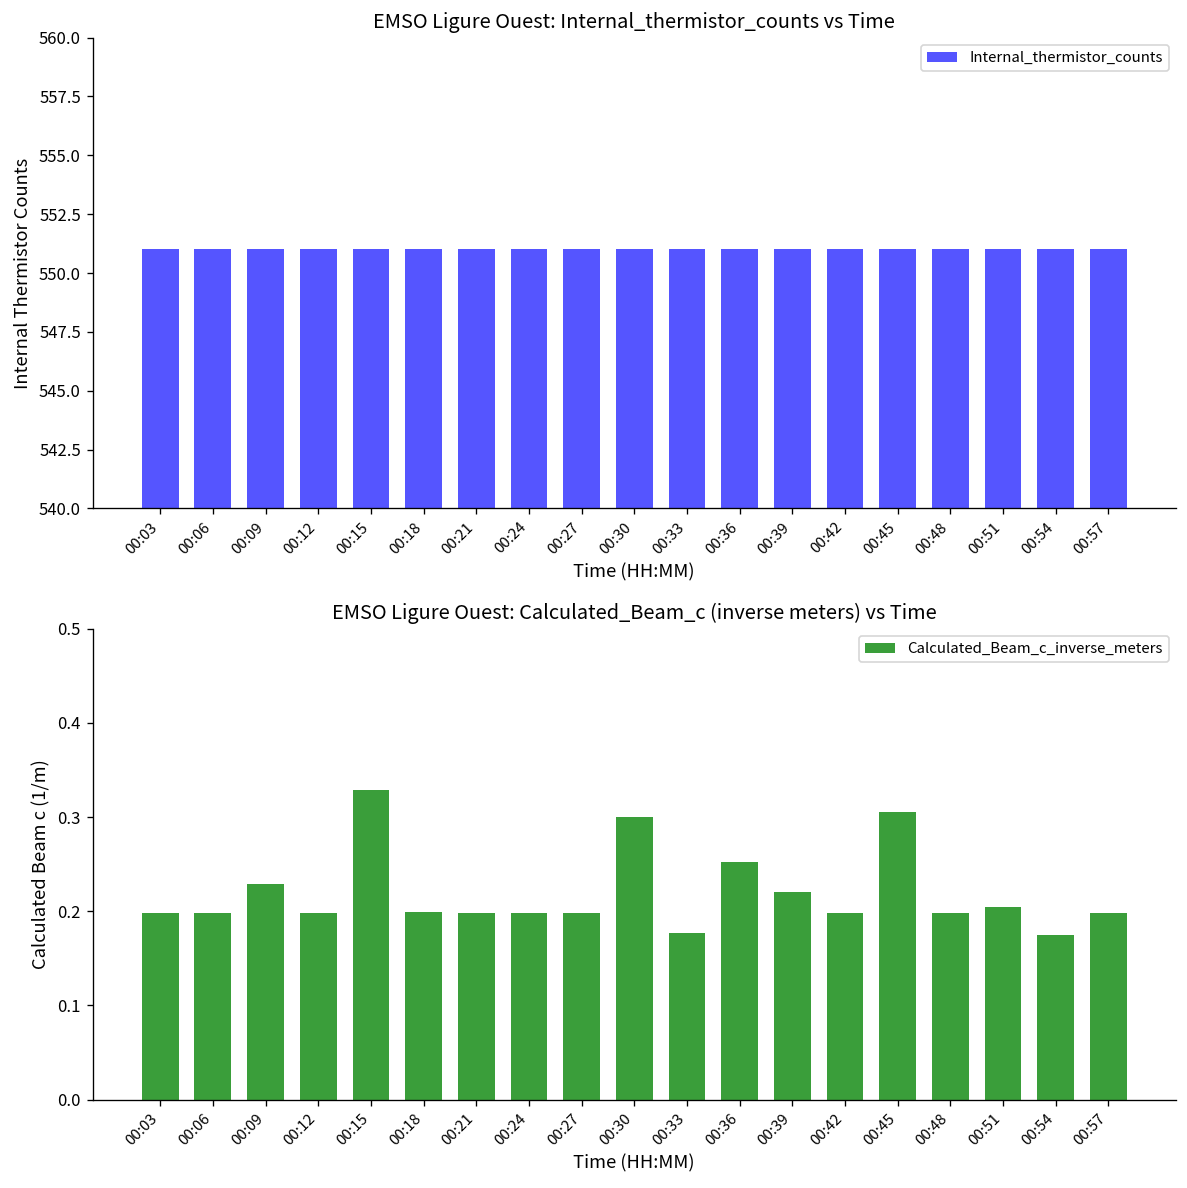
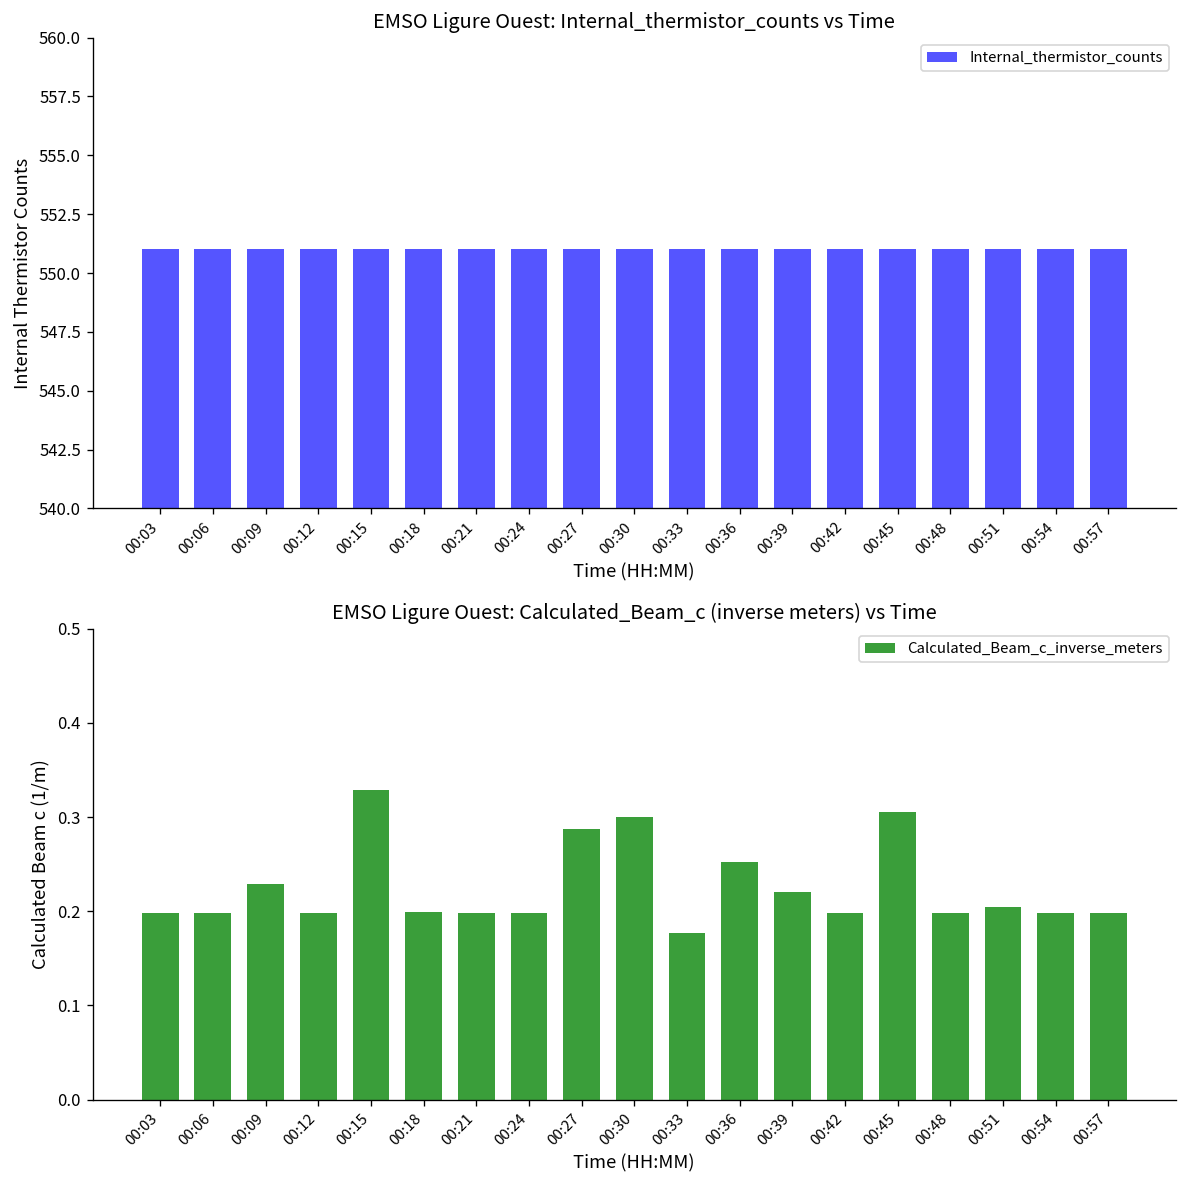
  {
    "EMSO Ligure Ouest: Internal_thermistor_counts vs Time": {
      "00:03": 551.0,
      "00:06": 551.0,
      "00:09": 551.0,
      "00:12": 551.0,
      "00:15": 551.0,
      "00:18": 551.0,
      "00:21": 551.0,
      "00:24": 551.0,
      "00:27": 551.0,
      "00:30": 551.0,
      "00:33": 551.0,
      "00:36": 551.0,
      "00:39": 551.0,
      "00:42": 551.0,
      "00:45": 551.0,
      "00:48": 551.0,
      "00:51": 551.0,
      "00:54": 551.0,
      "00:57": 551.0
    },
    "EMSO Ligure Ouest: Calculated_Beam_c (inverse meters) vs Time": {
      "00:03": 0.20,
      "00:06": 0.20,
      "00:09": 0.23,
      "00:12": 0.20,
      "00:15": 0.33,
      "00:18": 0.20,
      "00:21": 0.20,
      "00:24": 0.20,
-     "00:27": 0.20,
+     "00:27": 0.29,
      "00:30": 0.30,
      "00:33": 0.18,
      "00:36": 0.25,
      "00:39": 0.22,
      "00:42": 0.20,
      "00:45": 0.31,
      "00:48": 0.20,
      "00:51": 0.21,
-     "00:54": 0.18,
+     "00:54": 0.20,
      "00:57": 0.20
    }
  }
